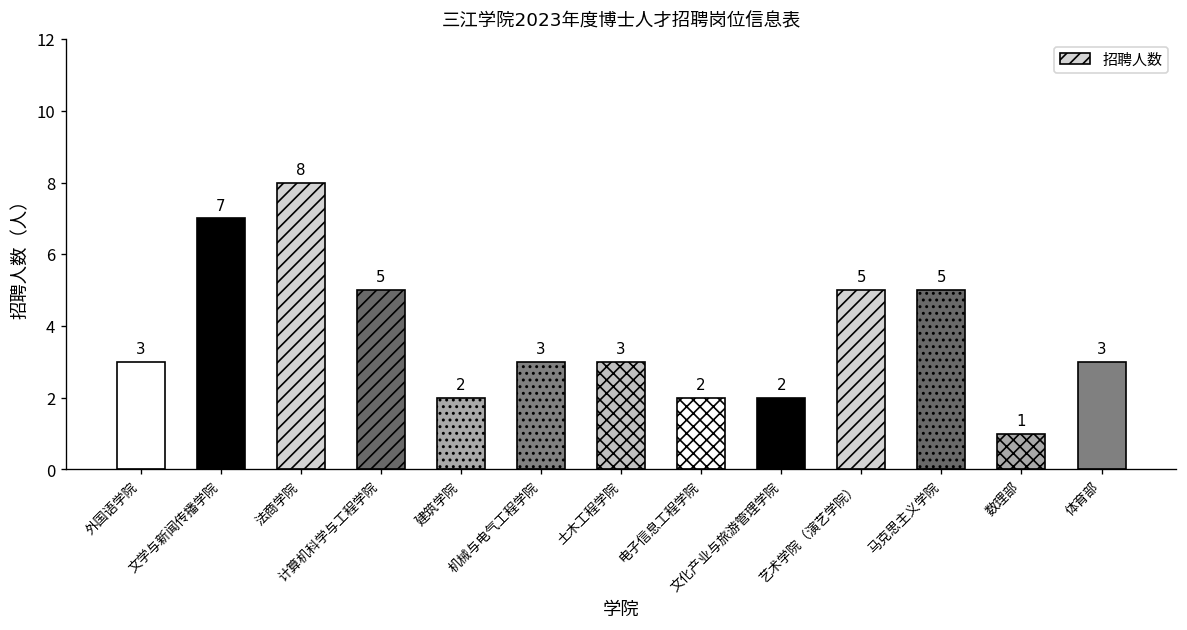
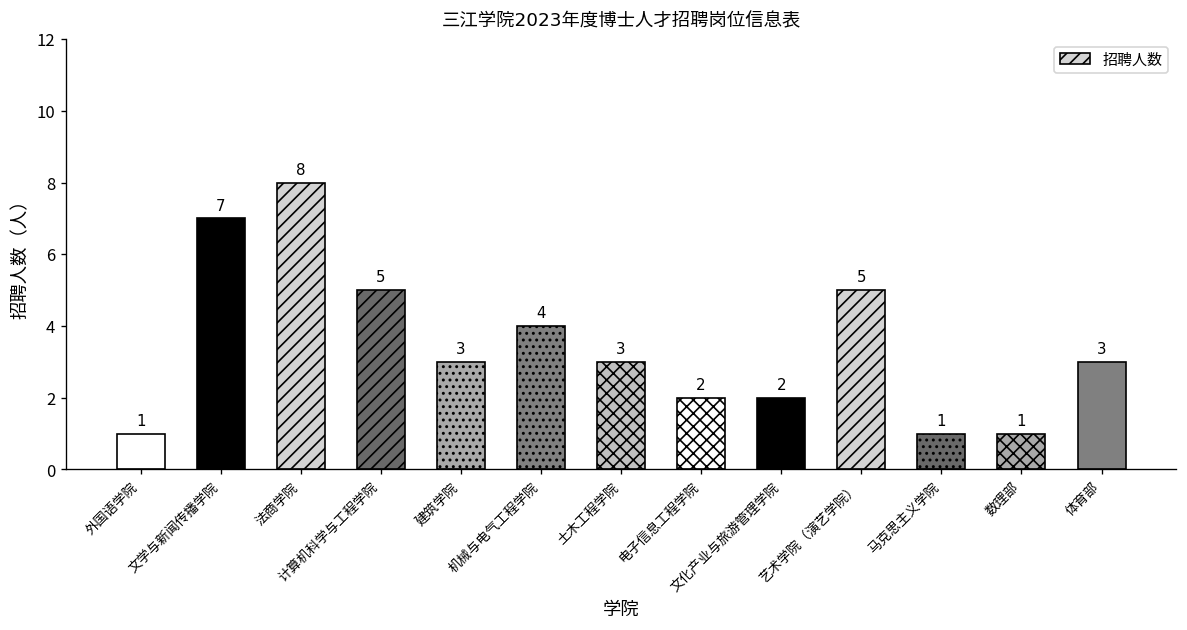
  {
-   "外国语学院": 3,
+   "外国语学院": 1,
    "文学与新闻传播学院": 7,
    "法商学院": 8,
    "计算机科学与工程学院": 5,
-   "建筑学院": 2,
-   "机械与电气工程学院": 3,
+   "建筑学院": 3,
+   "机械与电气工程学院": 4,
    "土木工程学院": 3,
    "电子信息工程学院": 2,
    "文化产业与旅游管理学院": 2,
    "艺术学院（演艺学院）": 5,
-   "马克思主义学院": 5,
+   "马克思主义学院": 1,
    "数理部": 1,
    "体育部": 3
  }
